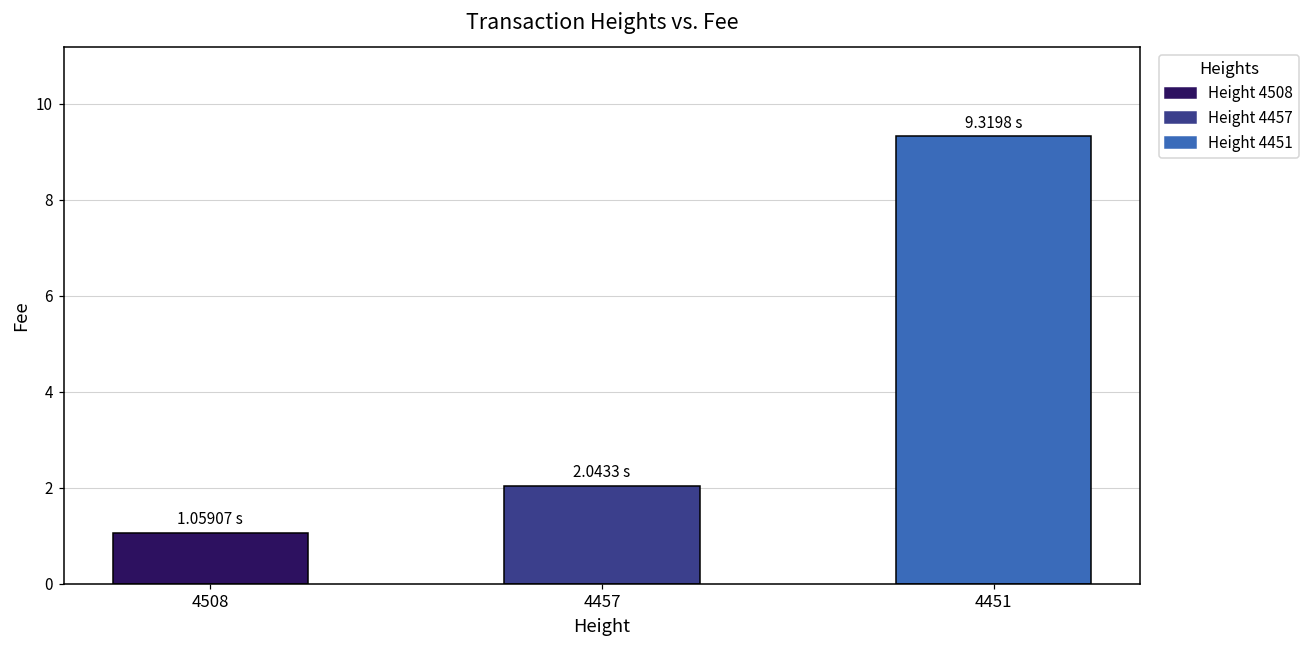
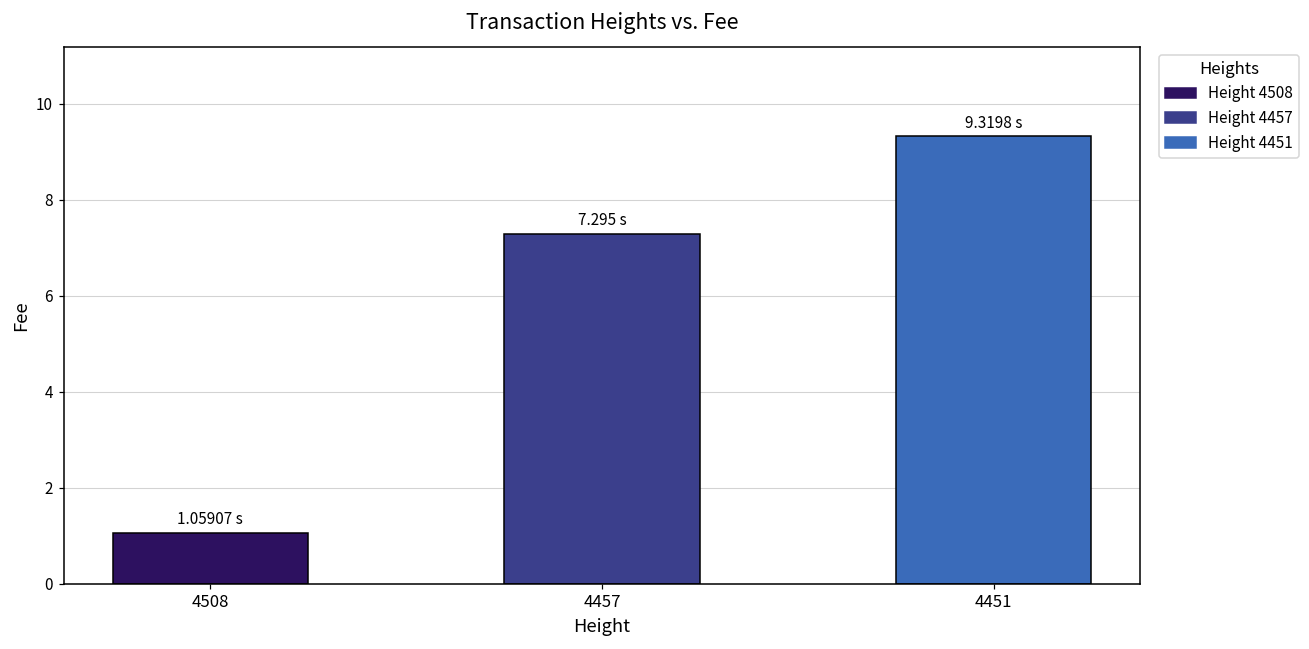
  {
    "4508": 1.05907,
-   "4457": 2.0433,
+   "4457": 7.295,
    "4451": 9.3198
  }
